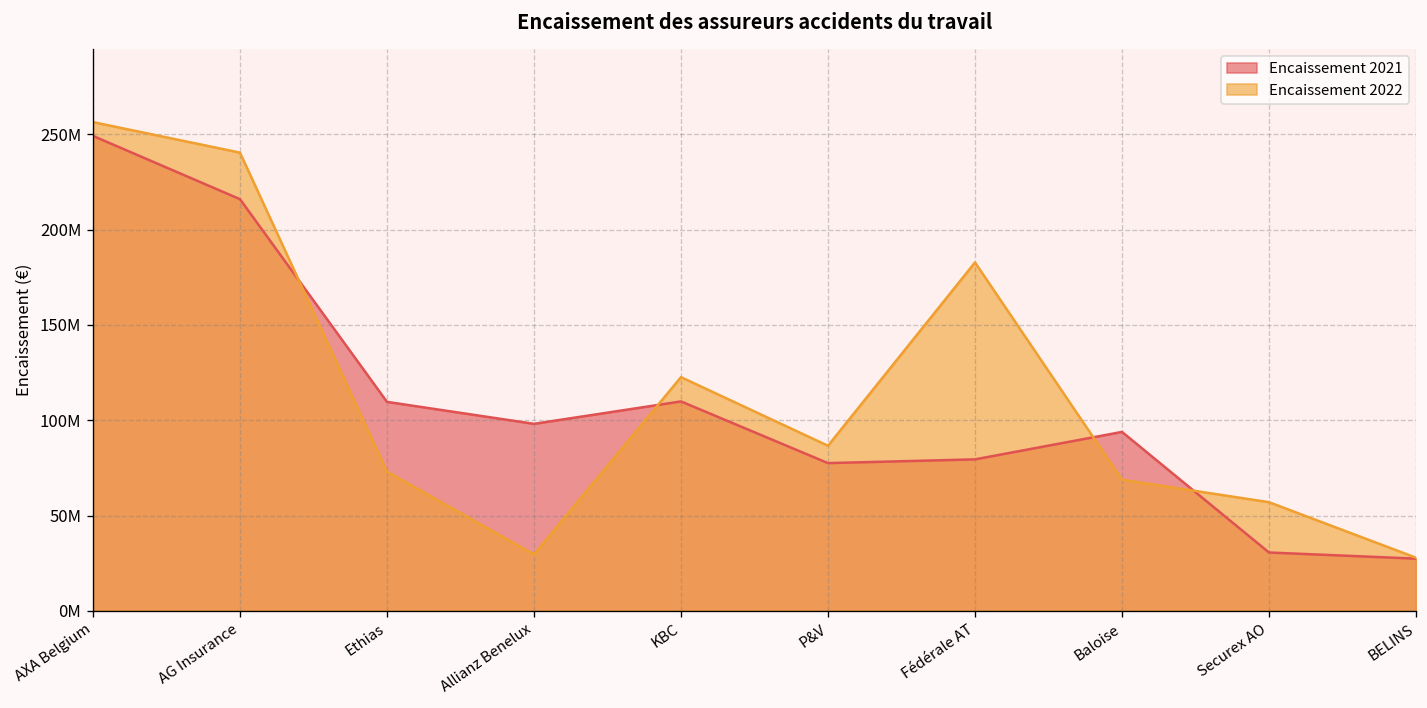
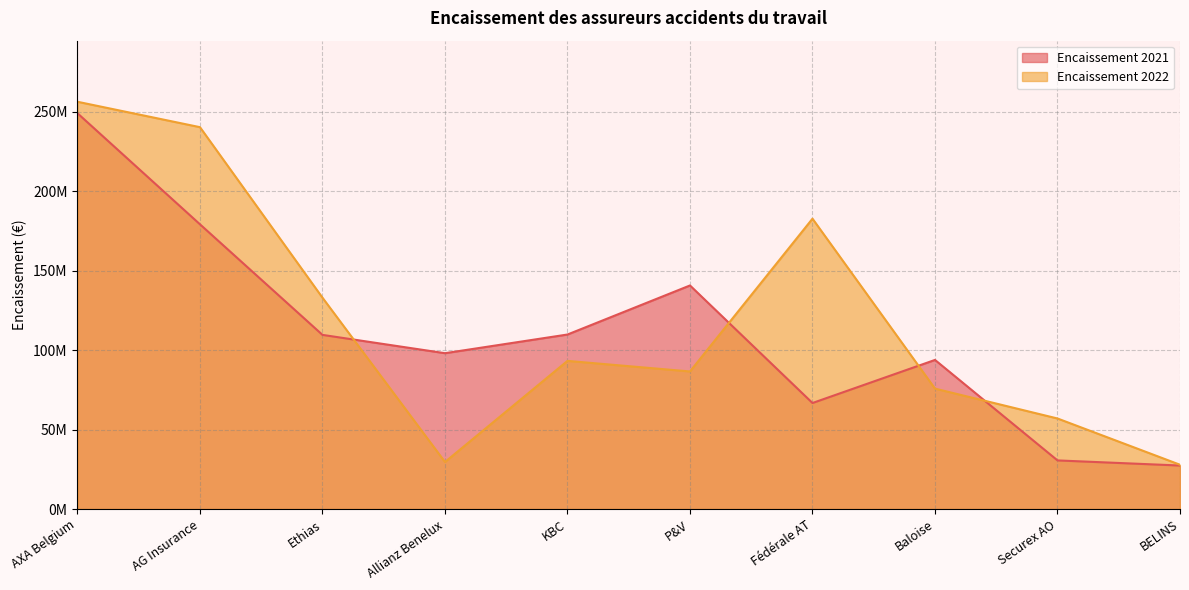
  {
    "Encaissement 2021": {
      "AXA Belgium": 249000000,
-     "AG Insurance": 216000000,
+     "AG Insurance": 179000000,
      "Ethias": 110000000,
      "Allianz Benelux": 98000000,
      "KBC": 110000000,
-     "P&V": 77000000,
-     "Fédérale AT": 79000000,
+     "P&V": 141000000,
+     "Fédérale AT": 67000000,
      "Baloise": 94000000,
      "Securex AO": 31000000
    },
    "Encaissement 2022": {
      "AXA Belgium": 256000000,
      "AG Insurance": 240000000,
-     "Ethias": 73000000,
+     "Ethias": 133000000,
      "Allianz Benelux": 30000000,
-     "KBC": 123000000,
+     "KBC": 93000000,
      "P&V": 87000000,
      "Fédérale AT": 183000000,
-     "Baloise": 69000000,
+     "Baloise": 76000000,
      "Securex AO": 57000000
    }
  }
